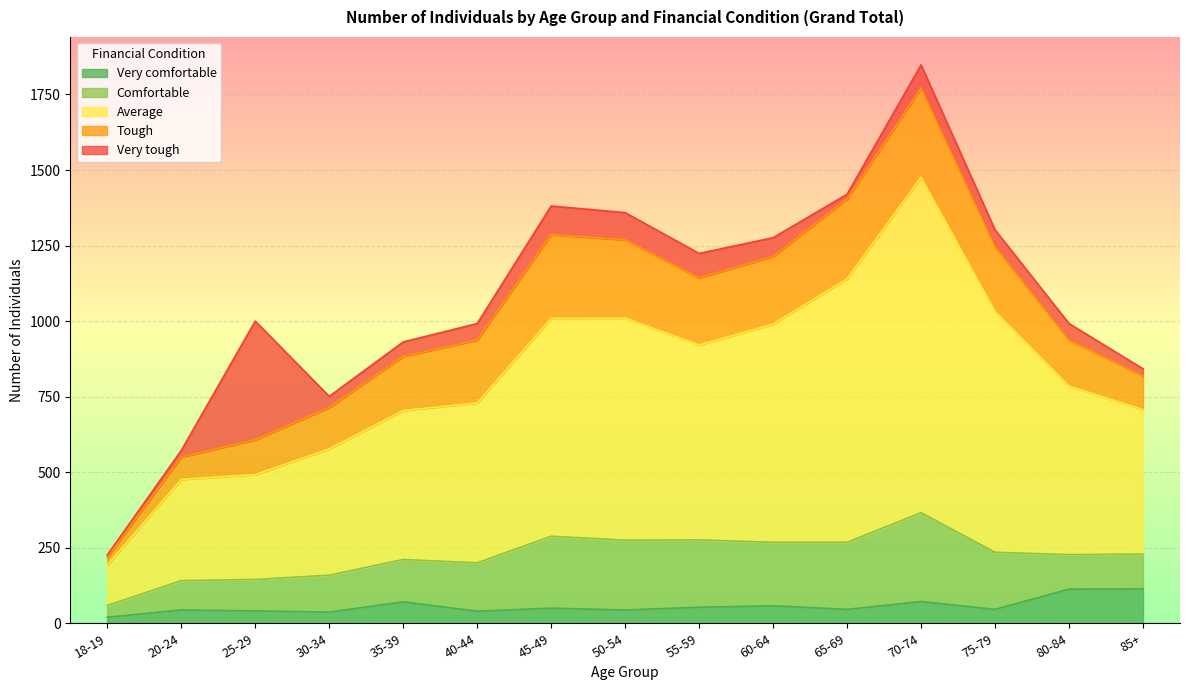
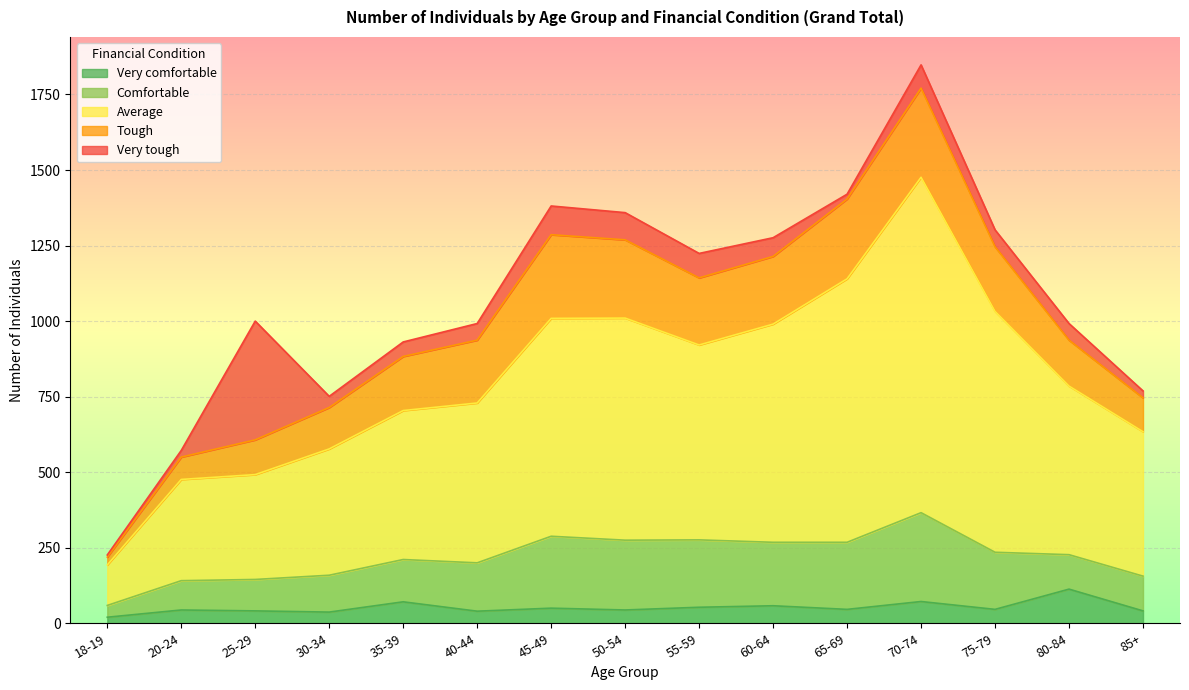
  {
    "Very comfortable": {
      "18-19": 20,
      "20-24": 40,
      "25-29": 40,
      "30-34": 40,
      "35-39": 70,
      "40-44": 40,
      "45-49": 50,
      "50-54": 40,
      "55-59": 50,
      "60-64": 60,
      "65-69": 50,
      "70-74": 70,
      "75-79": 50,
      "80-84": 110,
-     "85+": 110
+     "85+": 40
    },
    "Comfortable": {
      "18-19": 40,
      "20-24": 100,
      "25-29": 100,
      "30-34": 120,
      "35-39": 140,
      "40-44": 160,
      "45-49": 240,
      "50-54": 230,
      "55-59": 220,
      "60-64": 210,
      "65-69": 220,
      "70-74": 290,
      "75-79": 190,
      "80-84": 110,
      "85+": 120
    },
    "Average": {
      "18-19": 130,
      "20-24": 340,
      "25-29": 350,
      "30-34": 420,
      "35-39": 490,
      "40-44": 530,
      "45-49": 720,
      "50-54": 740,
      "55-59": 650,
      "60-64": 720,
      "65-69": 870,
      "70-74": 1110,
      "75-79": 800,
      "80-84": 560,
      "85+": 480
    },
    "Tough": {
      "20-24": 70,
      "25-29": 120,
      "30-34": 140,
      "35-39": 180,
      "40-44": 210,
      "45-49": 280,
      "50-54": 260,
      "55-59": 220,
      "60-64": 220,
      "65-69": 260,
      "70-74": 300,
      "75-79": 210,
      "80-84": 150,
      "85+": 110
    },
    "Very tough": {
      "20-24": 20,
      "25-29": 390,
      "30-34": 40,
      "35-39": 50,
      "40-44": 60,
      "45-49": 100,
      "50-54": 90,
      "55-59": 80,
      "60-64": 60,
      "65-69": 20,
      "70-74": 80,
      "75-79": 60,
      "80-84": 60,
      "85+": 20
    }
  }
